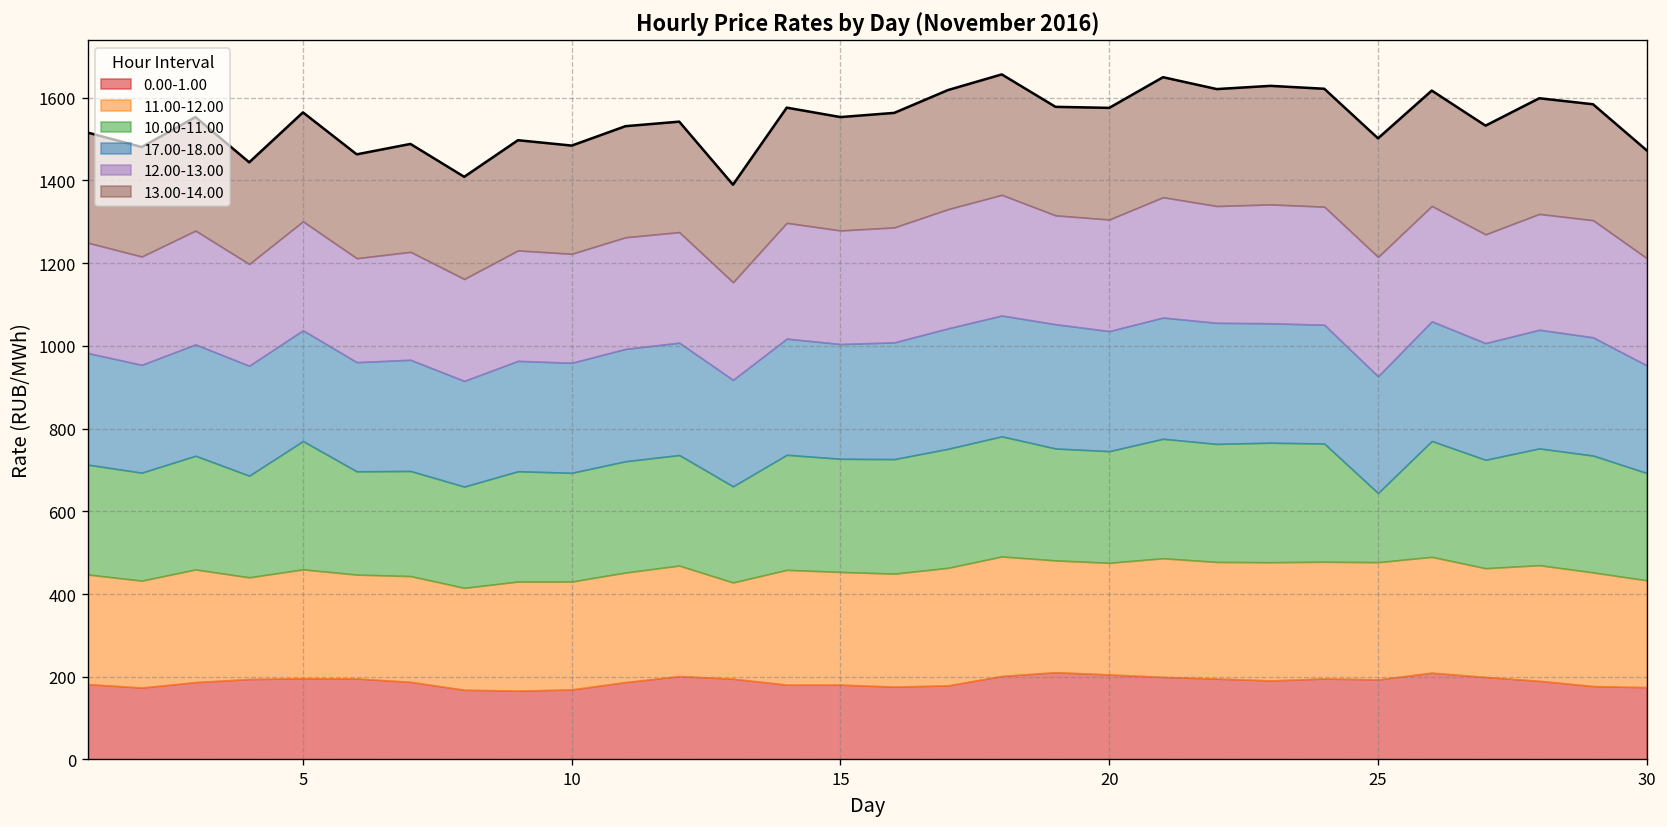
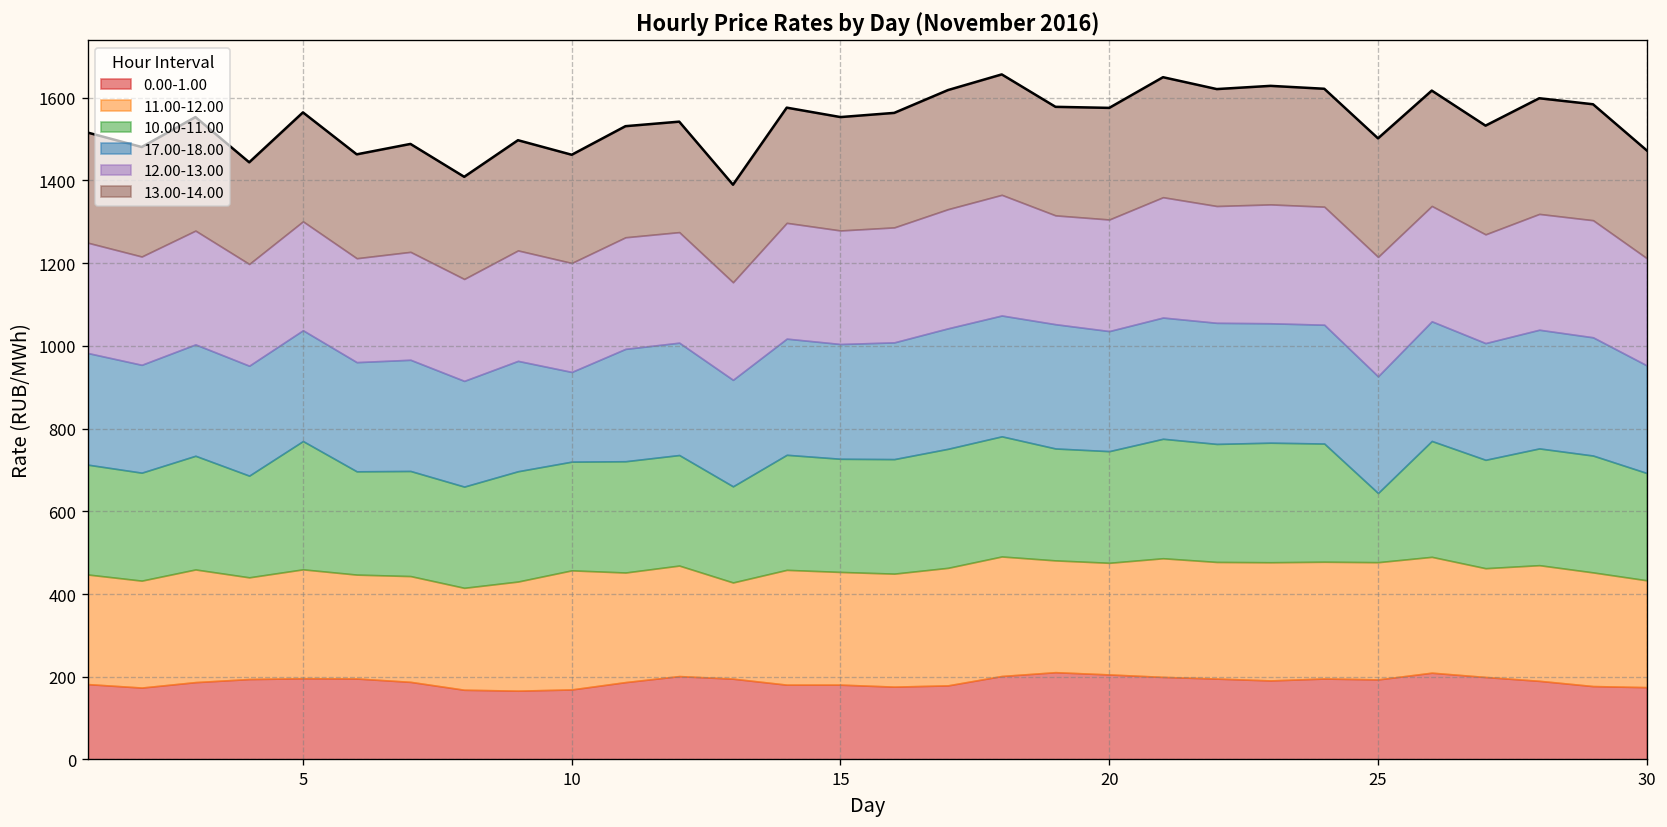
  {
    "0.00-1.00": {
      "5": 200,
      "10": 170,
      "15": 180,
      "20": 210,
      "25": 190,
      "30": 170
    },
    "11.00-12.00": {
      "5": 260,
-     "10": 260,
+     "10": 290,
      "15": 270,
      "20": 270,
      "25": 280,
      "30": 260
    },
    "10.00-11.00": {
      "5": 310,
      "10": 260,
      "15": 270,
      "20": 270,
      "25": 170,
      "30": 260
    },
    "17.00-18.00": {
      "5": 270,
-     "10": 270,
+     "10": 220,
      "15": 280,
      "20": 290,
      "25": 280,
      "30": 260
    },
    "12.00-13.00": {
      "5": 260,
      "10": 260,
      "15": 270,
      "20": 270,
      "25": 290,
      "30": 260
    },
    "13.00-14.00": {
      "5": 260,
      "10": 260,
      "15": 270,
      "20": 270,
      "25": 290,
      "30": 260
    }
  }
